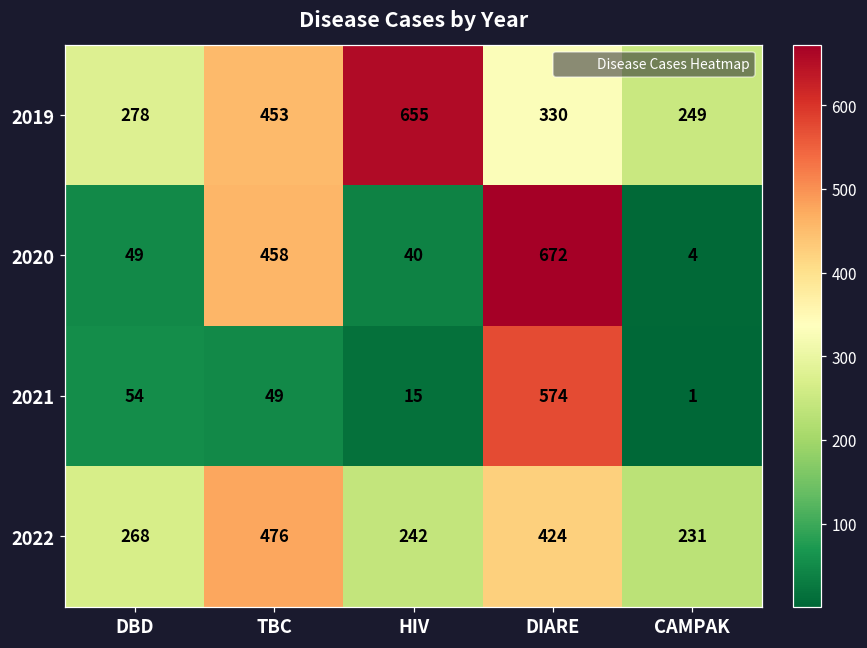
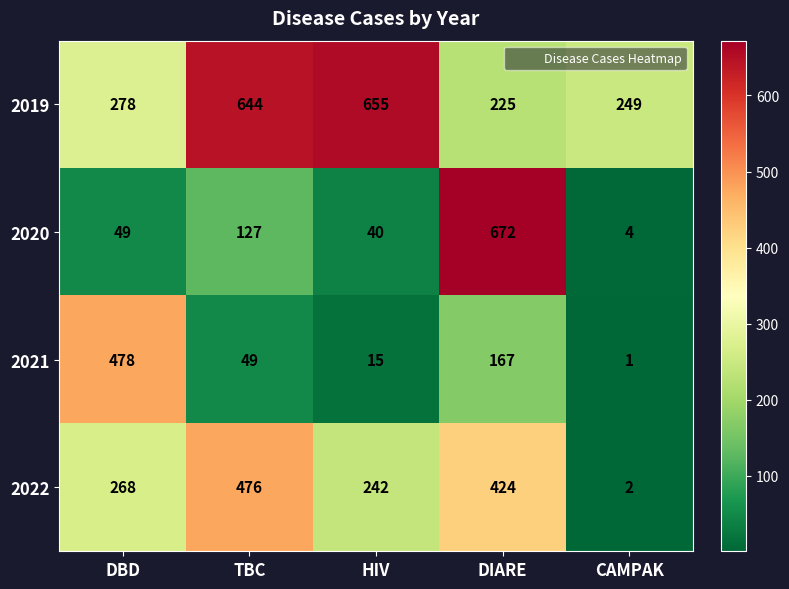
  {
    "2019": {
      "DBD": 278,
-     "TBC": 453,
+     "TBC": 644,
      "HIV": 655,
-     "DIARE": 330,
+     "DIARE": 225,
      "CAMPAK": 249
    },
    "2020": {
      "DBD": 49,
-     "TBC": 458,
+     "TBC": 127,
      "HIV": 40,
      "DIARE": 672,
      "CAMPAK": 4
    },
    "2021": {
-     "DBD": 54,
+     "DBD": 478,
      "TBC": 49,
      "HIV": 15,
-     "DIARE": 574,
+     "DIARE": 167,
      "CAMPAK": 1
    },
    "2022": {
      "DBD": 268,
      "TBC": 476,
      "HIV": 242,
      "DIARE": 424,
-     "CAMPAK": 231
+     "CAMPAK": 2
    }
  }
